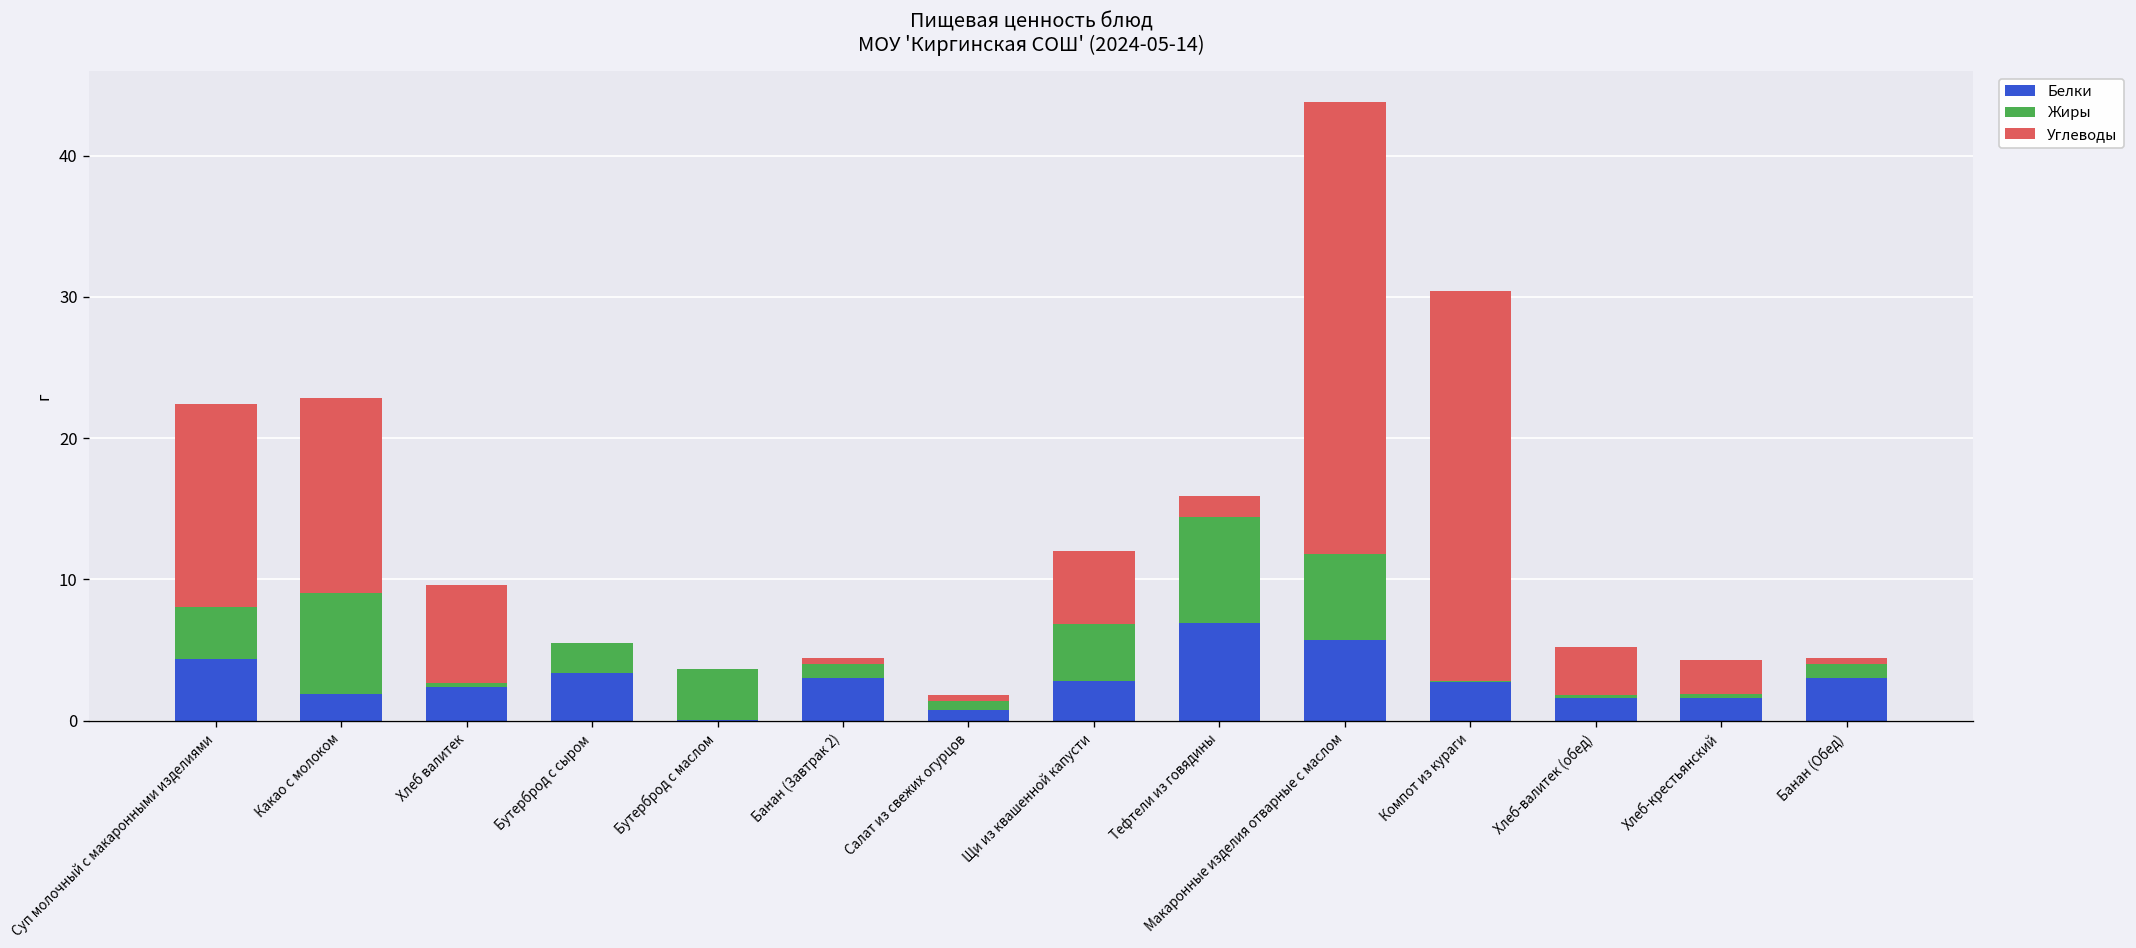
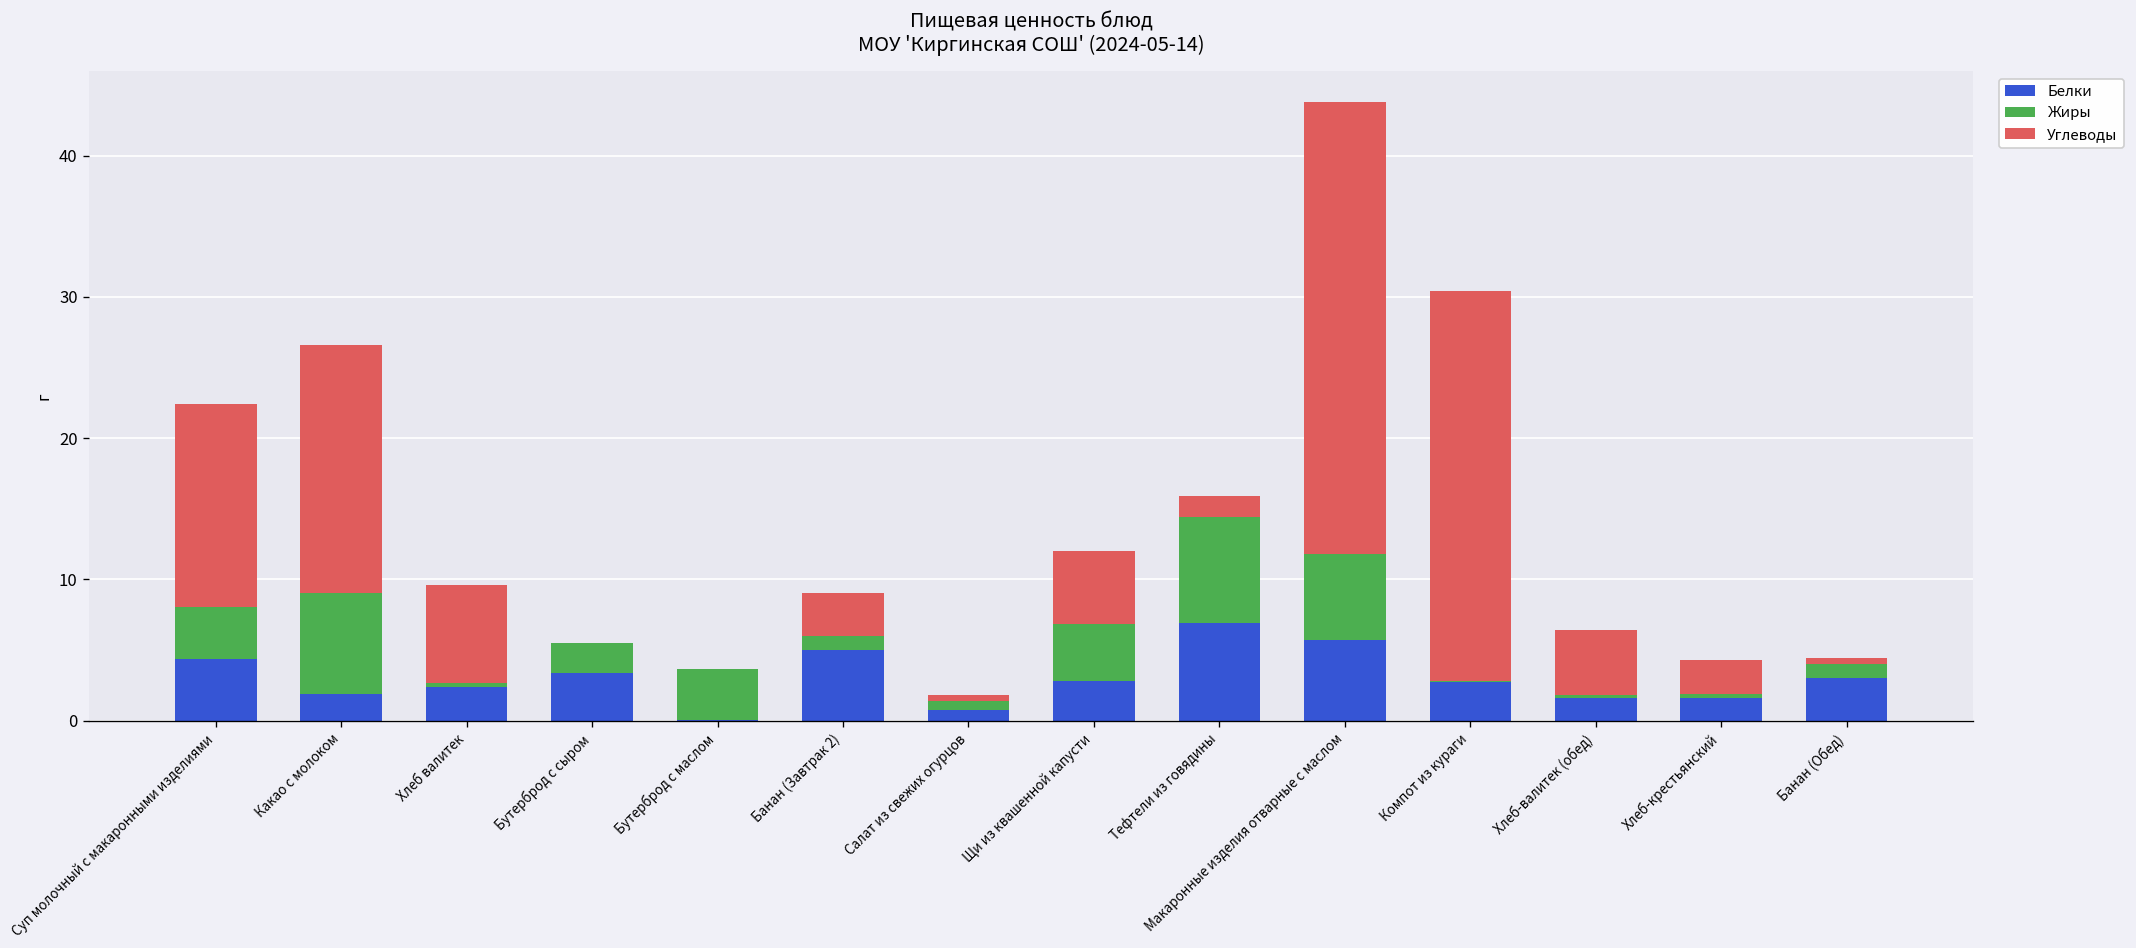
  {
    "Белки": {
      "Суп молочный с макаронными изделиями": 4.4,
      "Какао с молоком": 2,
      "Хлеб валитек": 2.4,
      "Бутерброд с сыром": 3.4,
-     "Банан (Завтрак 2)": 3,
+     "Банан (Завтрак 2)": 5,
      "Салат из свежих огурцов": 0.8,
      "Щи из квашенной капусти": 3,
      "Тефтели из говядины": 7,
      "Макаронные изделия отварные с маслом": 5.7,
      "Компот из кураги": 2.8,
      "Хлеб-валитек (обед)": 1.6,
      "Хлеб-крестьянский": 1.6,
      "Банан (Обед)": 3
    },
    "Жиры": {
      "Суп молочный с макаронными изделиями": 3.7,
      "Какао с молоком": 7.1,
      "Хлеб валитек": 0.3,
      "Бутерброд с сыром": 2.1,
      "Бутерброд с маслом": 3.6,
      "Банан (Завтрак 2)": 1.0,
      "Салат из свежих огурцов": 0.6,
      "Щи из квашенной капусти": 4.0,
      "Тефтели из говядины": 7.5,
      "Макаронные изделия отварные с маслом": 6.1,
      "Хлеб-крестьянский": 0.3,
      "Банан (Обед)": 1.0
    },
    "Углеводы": {
      "Суп молочный с макаронными изделиями": 14.4,
-     "Какао с молоком": 13.8,
+     "Какао с молоком": 17.6,
      "Хлеб валитек": 6.9,
      "Бутерброд с сыром": 0.0,
      "Бутерброд с маслом": 0.0,
-     "Банан (Завтрак 2)": 0.4,
+     "Банан (Завтрак 2)": 3.0,
      "Салат из свежих огурцов": 0.4,
      "Щи из квашенной капусти": 5.2,
      "Тефтели из говядины": 1.5,
      "Макаронные изделия отварные с маслом": 32.0,
      "Компот из кураги": 27.6,
-     "Хлеб-валитек (обед)": 3.4,
+     "Хлеб-валитек (обед)": 4.6,
      "Хлеб-крестьянский": 2.4,
      "Банан (Обед)": 0.4
    }
  }
